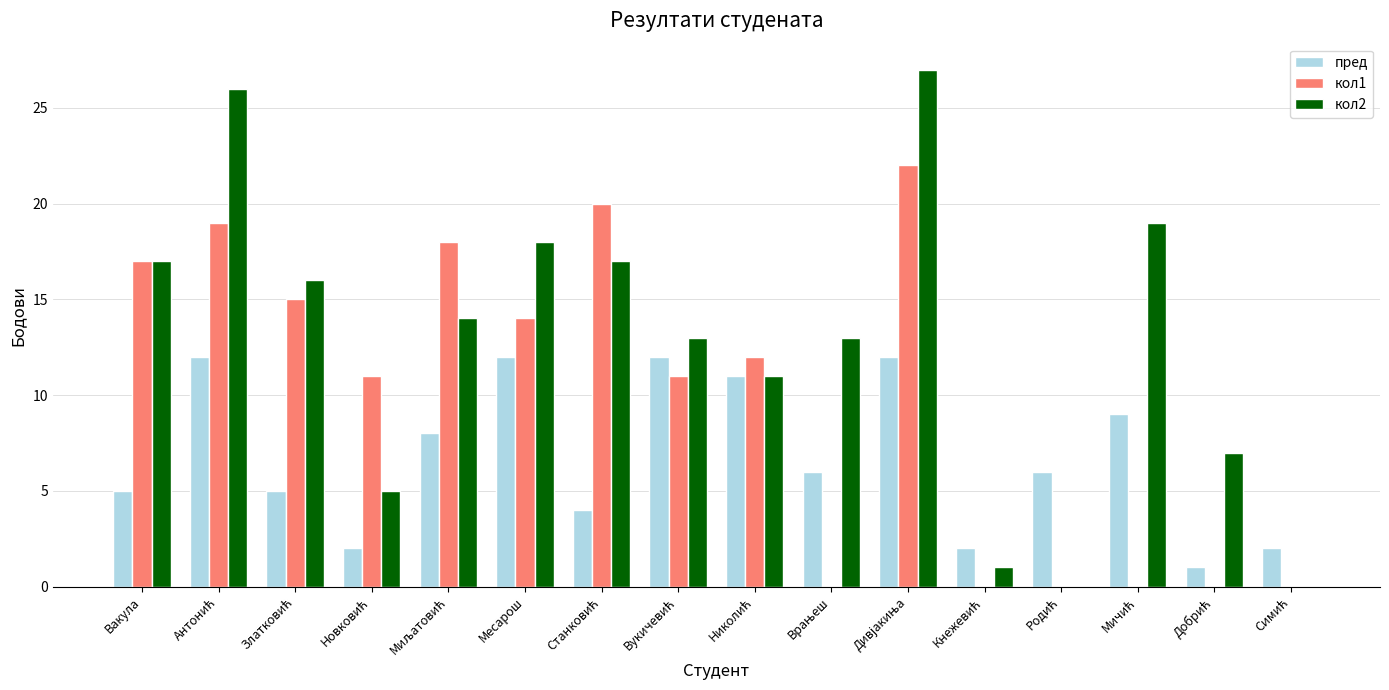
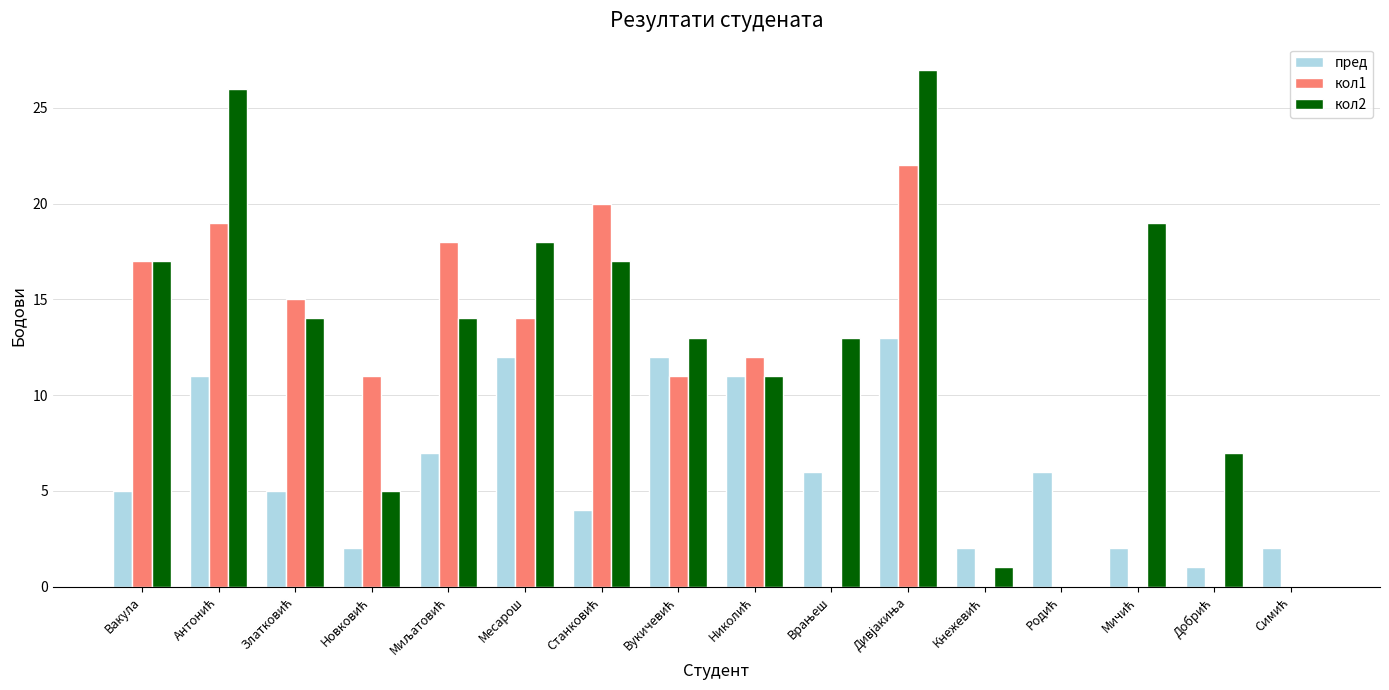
  {
    "пред": {
      "Вакула": 5,
-     "Антонић": 12,
+     "Антонић": 11,
      "Златковић": 5,
      "Новковић": 2,
-     "Миљатовић": 8,
+     "Миљатовић": 7,
      "Месарош": 12,
      "Станковић": 4,
      "Вукичевић": 12,
      "Николић": 11,
      "Врањеш": 6,
-     "Дивјакиња": 12,
+     "Дивјакиња": 13,
      "Кнежевић": 2,
      "Родић": 6,
-     "Мичић": 9,
+     "Мичић": 2,
      "Добрић": 1,
      "Симић": 2
    },
    "кол1": {
      "Вакула": 17,
      "Антонић": 19,
      "Златковић": 15,
      "Новковић": 11,
      "Миљатовић": 18,
      "Месарош": 14,
      "Станковић": 20,
      "Вукичевић": 11,
      "Николић": 12,
      "Врањеш": 0,
      "Дивјакиња": 22,
      "Кнежевић": 0,
      "Родић": 0,
      "Мичић": 0,
      "Добрић": 0,
      "Симић": 0
    },
    "кол2": {
      "Вакула": 17,
      "Антонић": 26,
-     "Златковић": 16,
+     "Златковић": 14,
      "Новковић": 5,
      "Миљатовић": 14,
      "Месарош": 18,
      "Станковић": 17,
      "Вукичевић": 13,
      "Николић": 11,
      "Врањеш": 13,
      "Дивјакиња": 27,
      "Кнежевић": 1,
      "Родић": 0,
      "Мичић": 19,
      "Добрић": 7,
      "Симић": 0
    }
  }
